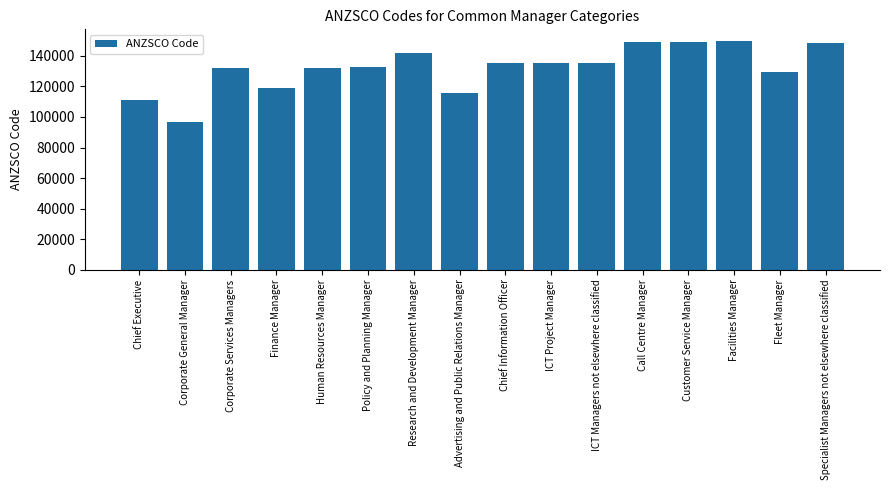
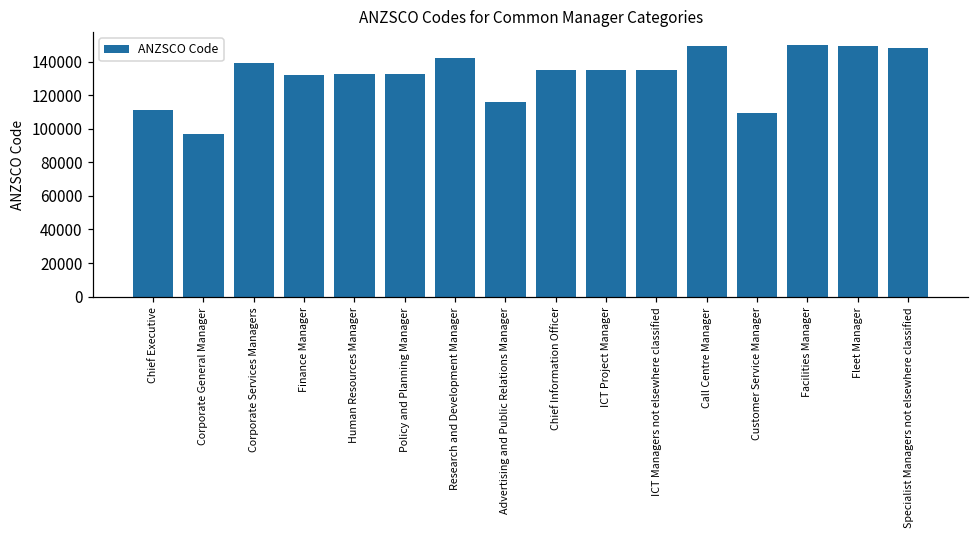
  {
    "Chief Executive": 111000,
    "Corporate General Manager": 97000,
-   "Corporate Services Managers": 132000,
-   "Finance Manager": 119000,
+   "Corporate Services Managers": 139000,
+   "Finance Manager": 132000,
    "Human Resources Manager": 132000,
    "Policy and Planning Manager": 132000,
    "Research and Development Manager": 142000,
    "Advertising and Public Relations Manager": 116000,
    "Chief Information Officer": 135000,
    "ICT Project Manager": 135000,
    "ICT Managers not elsewhere classified": 135000,
    "Call Centre Manager": 149000,
-   "Customer Service Manager": 149000,
+   "Customer Service Manager": 109000,
    "Facilities Manager": 150000,
-   "Fleet Manager": 130000,
+   "Fleet Manager": 149000,
    "Specialist Managers not elsewhere classified": 148000
  }
